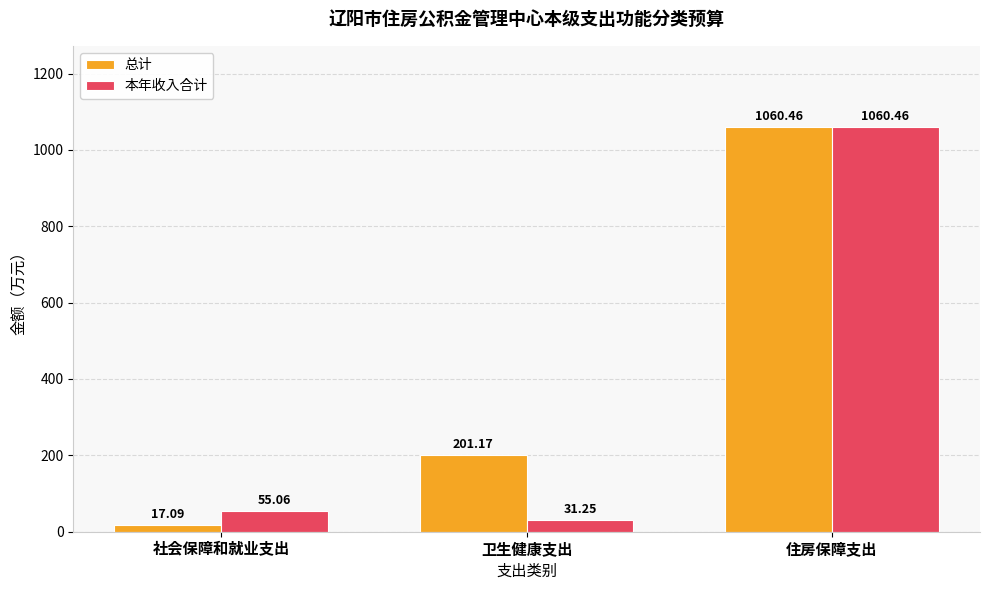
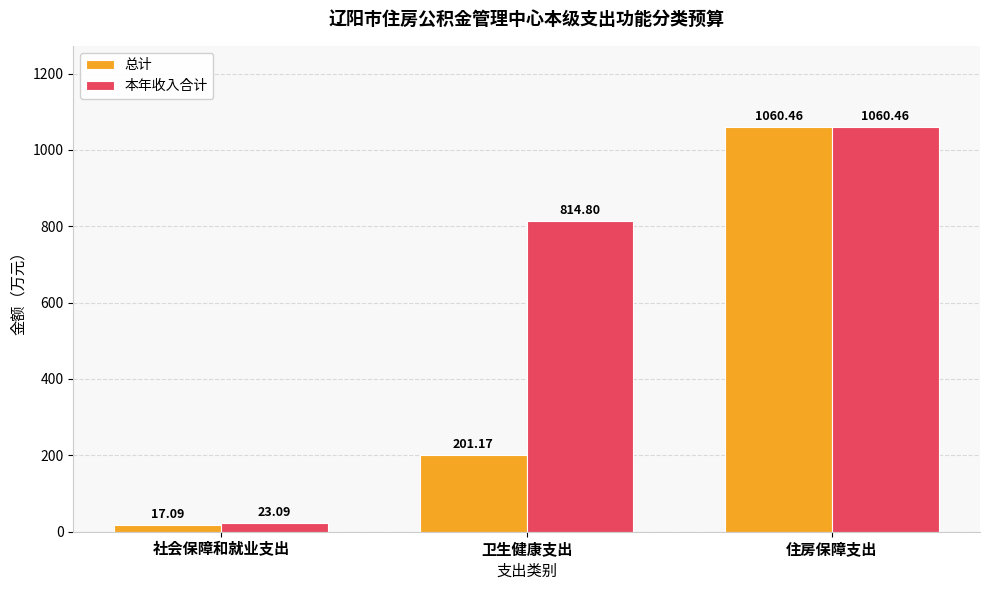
  {
    "总计": {
      "社会保障和就业支出": 17.09,
      "卫生健康支出": 201.17,
      "住房保障支出": 1060.46
    },
    "本年收入合计": {
-     "社会保障和就业支出": 55.06,
-     "卫生健康支出": 31.25,
+     "社会保障和就业支出": 23.09,
+     "卫生健康支出": 814.80,
      "住房保障支出": 1060.46
    }
  }
